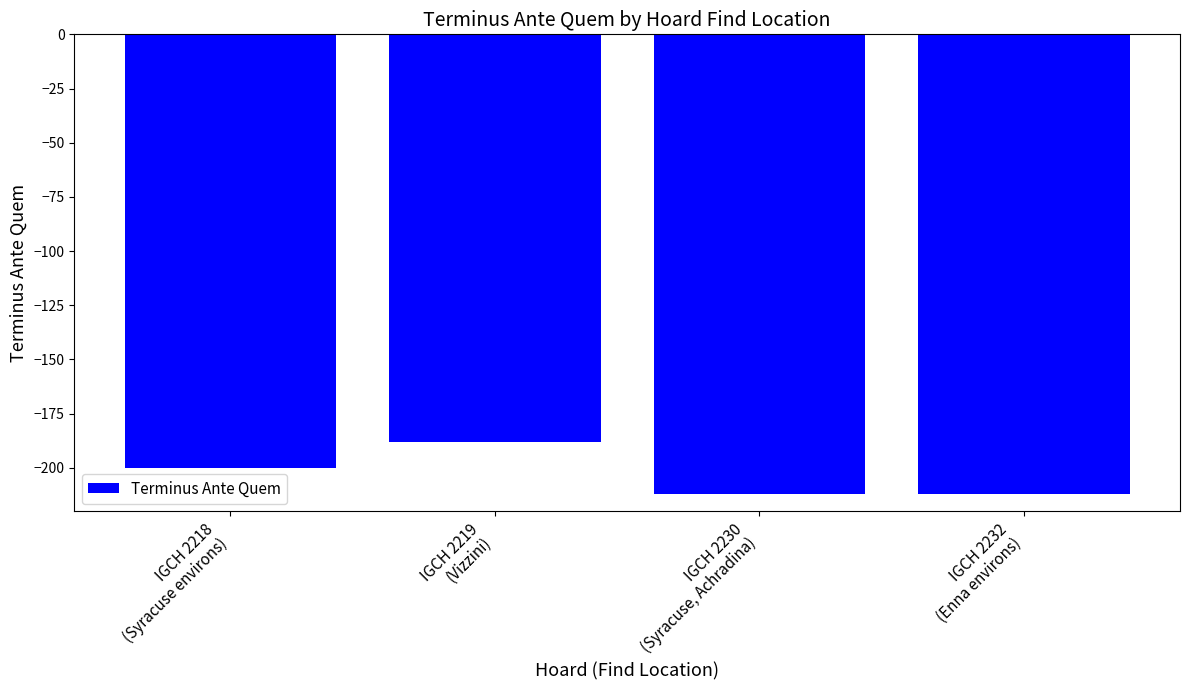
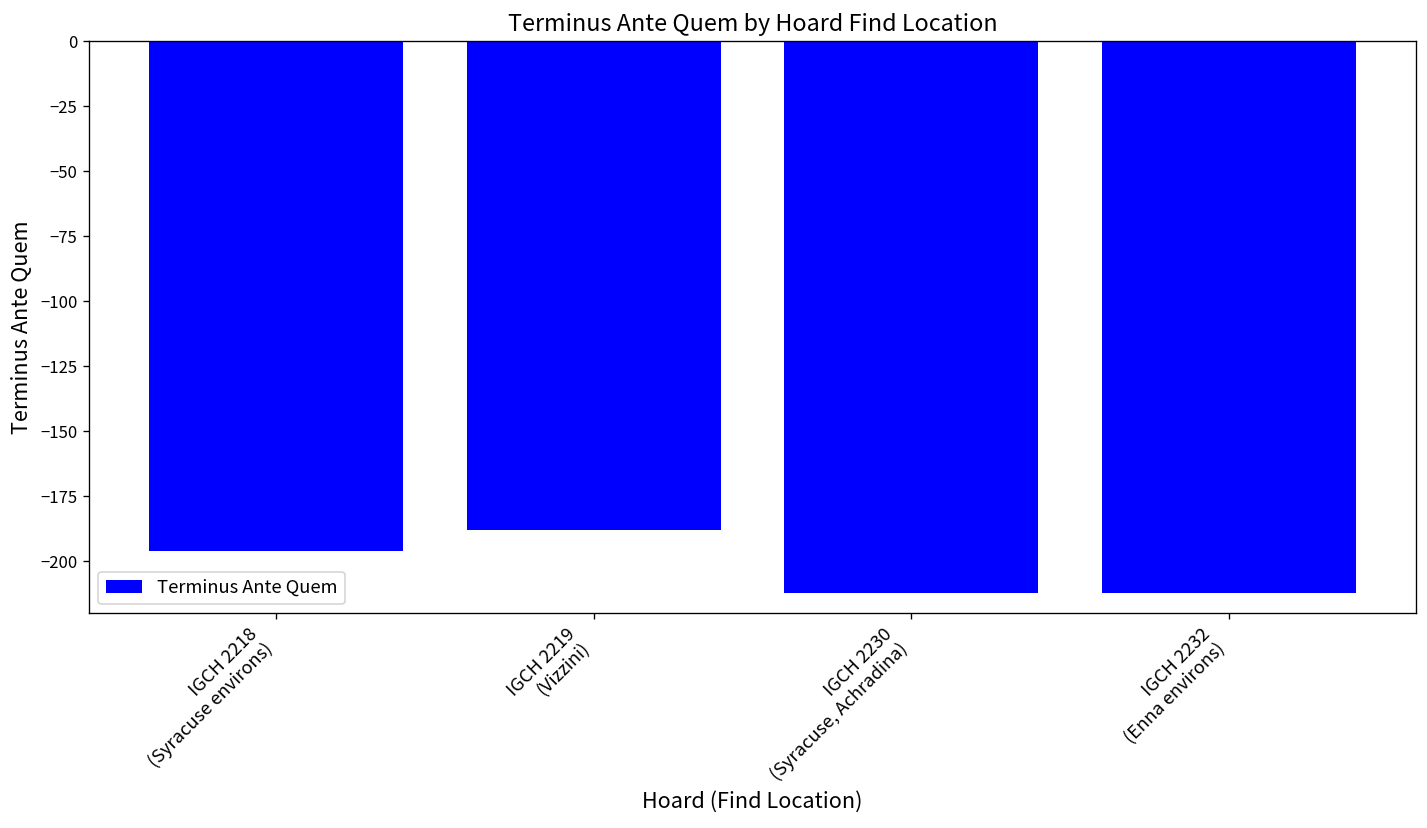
  {
-   "IGCH 2218 (Syracuse environs)": -200,
+   "IGCH 2218 (Syracuse environs)": -196,
    "IGCH 2219 (Vizzini)": -188,
    "IGCH 2230 (Syracuse, Achradina)": -212,
    "IGCH 2232 (Enna environs)": -212
  }
